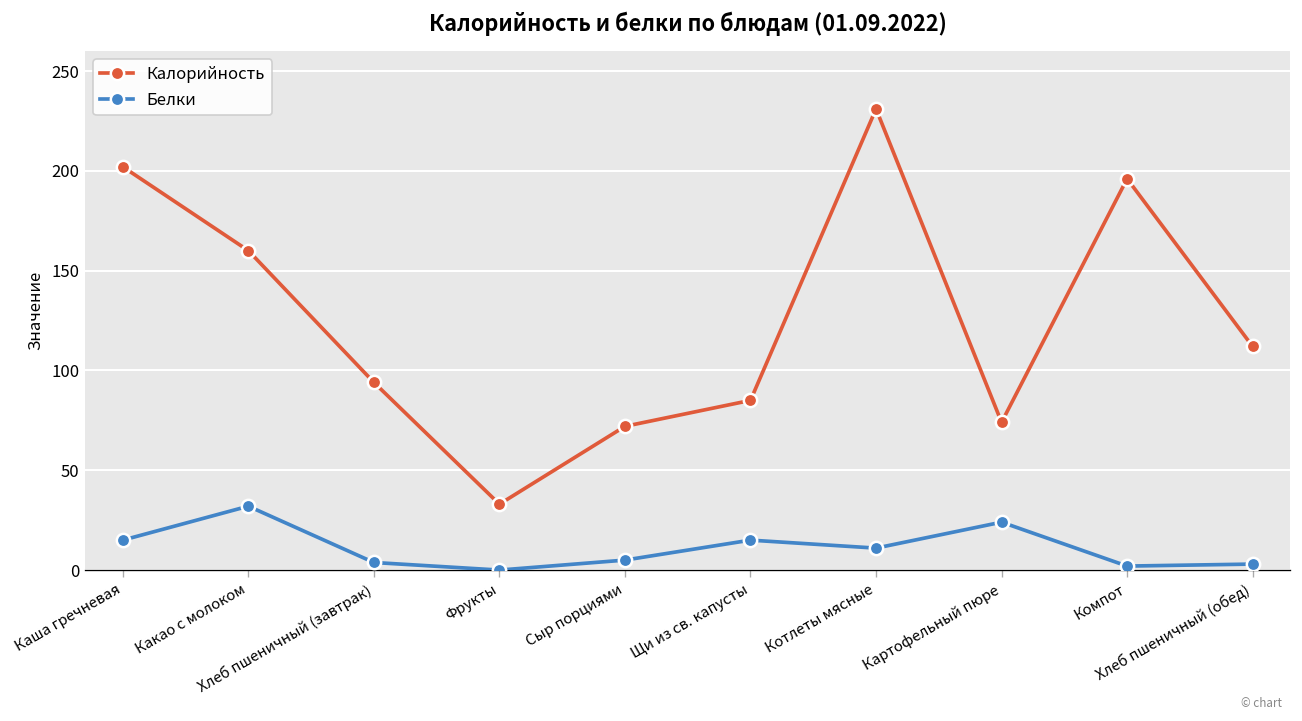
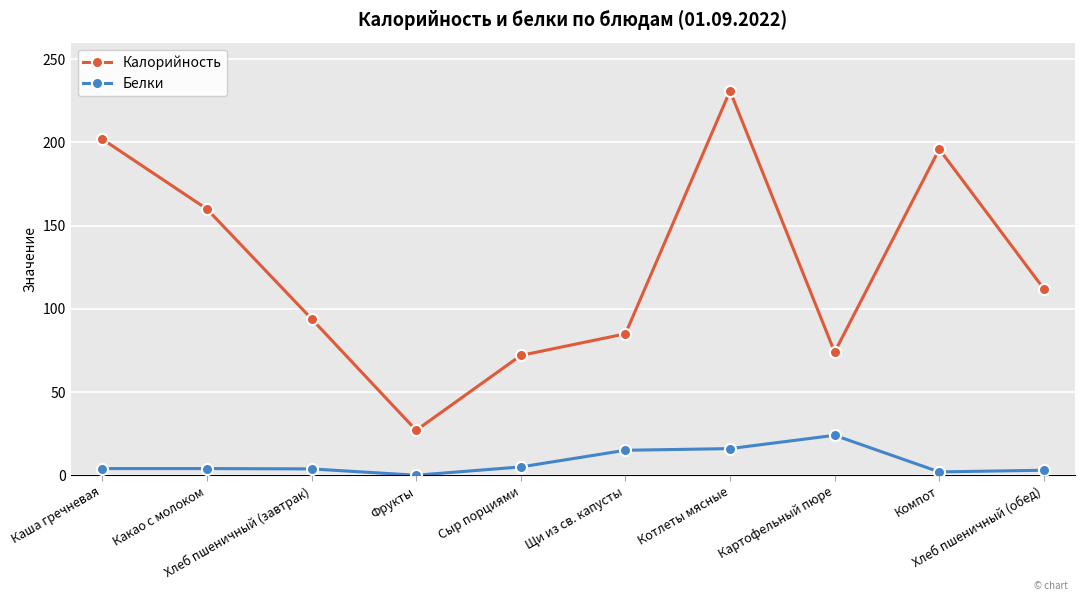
  {
    "Калорийность": {
      "Каша гречневая": 202,
      "Какао с молоком": 160,
      "Хлеб пшеничный (завтрак)": 94,
-     "Фрукты": 33,
+     "Фрукты": 27,
      "Сыр порциями": 72,
      "Щи из св. капусты": 85,
      "Котлеты мясные": 231,
      "Картофельный пюре": 74,
      "Компот": 196,
      "Хлеб пшеничный (обед)": 112
    },
    "Белки": {
-     "Каша гречневая": 15,
-     "Какао с молоком": 32,
+     "Каша гречневая": 4,
+     "Какао с молоком": 4,
      "Хлеб пшеничный (завтрак)": 4,
      "Фрукты": 0,
      "Сыр порциями": 5,
      "Щи из св. капусты": 15,
-     "Котлеты мясные": 11,
+     "Котлеты мясные": 16,
      "Картофельный пюре": 24,
      "Компот": 2,
      "Хлеб пшеничный (обед)": 3
    }
  }
